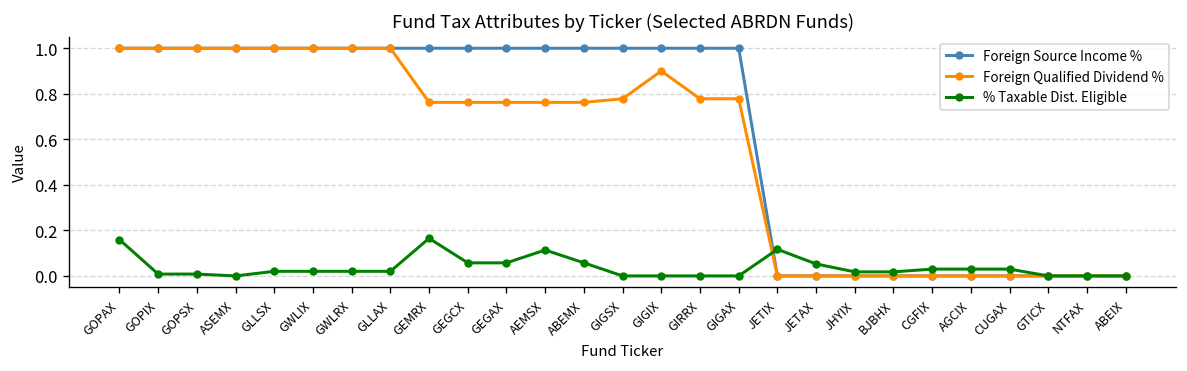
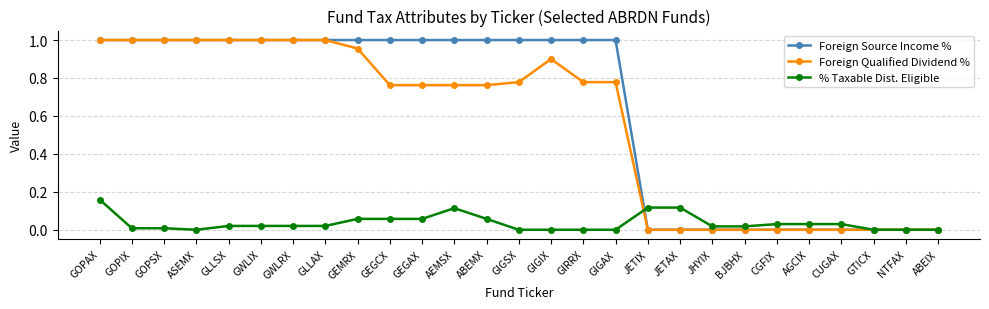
  {
    "Foreign Source Income %": {
      "GEMRX": 1.00,
      "GEGCX": 1.00,
      "GEGAX": 1.00,
      "AEMSX": 1.00,
      "ABEMX": 1.00,
      "GIGSX": 1.00,
      "GIGIX": 1.00,
      "GIRRX": 1.00,
      "GIGAX": 1.00
    },
    "Foreign Qualified Dividend %": {
-     "GEMRX": 0.76,
+     "GEMRX": 0.96,
      "GEGCX": 0.76,
      "GEGAX": 0.76,
      "AEMSX": 0.76,
      "ABEMX": 0.76,
      "GIGSX": 0.78,
      "GIGIX": 0.90,
      "GIRRX": 0.78,
      "GIGAX": 0.78
    },
    "% Taxable Dist. Eligible": {
      "GOPAX": 0.16,
      "GOPIX": 0.01,
      "GOPSX": 0.01,
      "ASEMX": 0.00,
      "GLLSX": 0.02,
      "GWLIX": 0.02,
      "GWLRX": 0.02,
      "GLLAX": 0.02,
-     "GEMRX": 0.17,
+     "GEMRX": 0.06,
      "GEGCX": 0.06,
      "GEGAX": 0.06,
      "AEMSX": 0.11,
      "ABEMX": 0.06,
      "GIGSX": 0.00,
      "GIGIX": 0.00,
      "GIRRX": 0.00,
      "GIGAX": 0.00,
      "JETIX": 0.12,
-     "JETAX": 0.05,
+     "JETAX": 0.12,
      "JHYIX": 0.02,
      "BJBHX": 0.02,
      "CGFIX": 0.03,
      "AGCIX": 0.03,
      "CUGAX": 0.03
    }
  }
